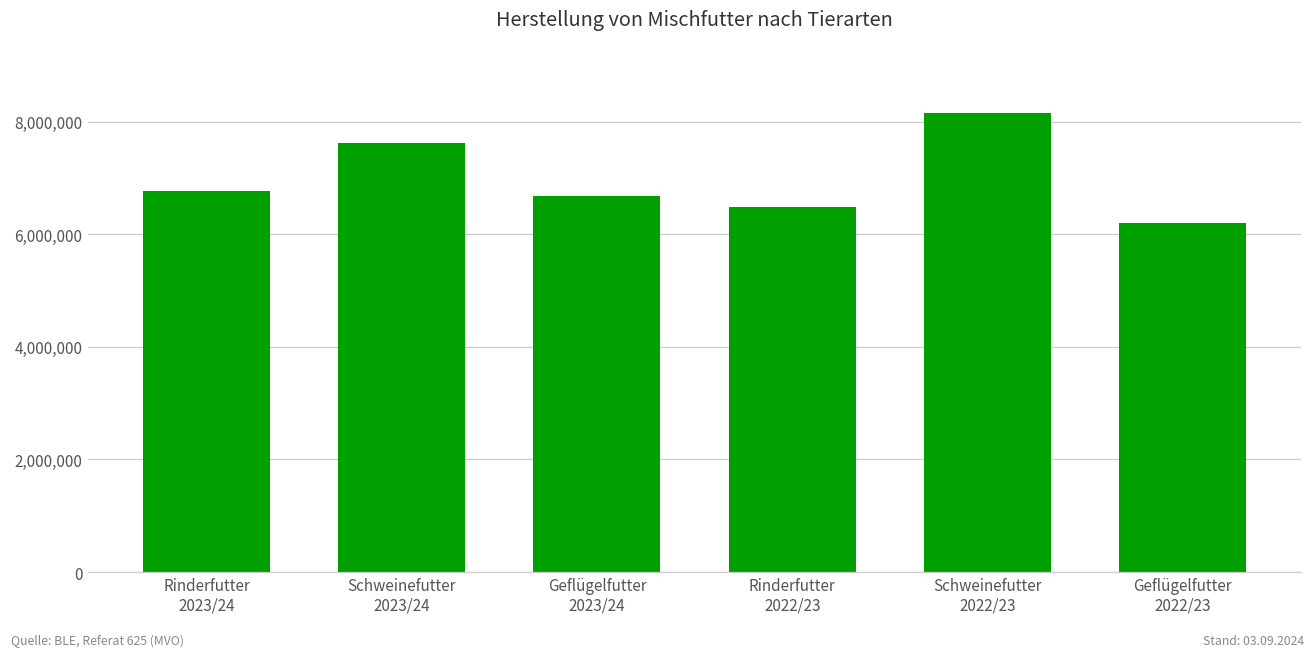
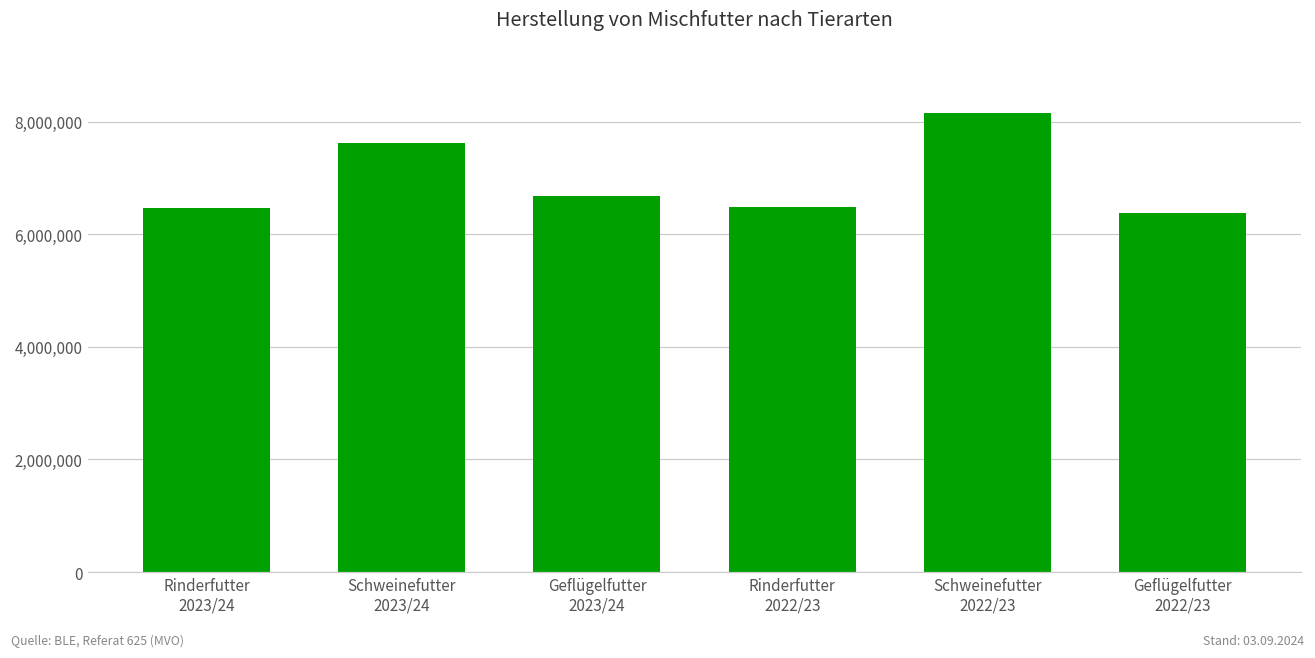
  {
-   "Rinderfutter 2023/24": "6,800,000",
+   "Rinderfutter 2023/24": "6,500,000",
    "Schweinefutter 2023/24": "7,600,000",
    "Geflügelfutter 2023/24": "6,700,000",
    "Rinderfutter 2022/23": "6,500,000",
    "Schweinefutter 2022/23": "8,200,000",
-   "Geflügelfutter 2022/23": "6,200,000"
+   "Geflügelfutter 2022/23": "6,400,000"
  }
